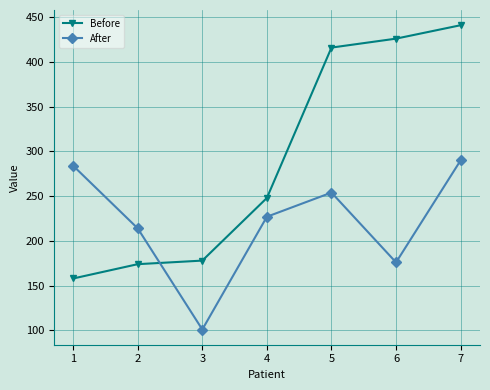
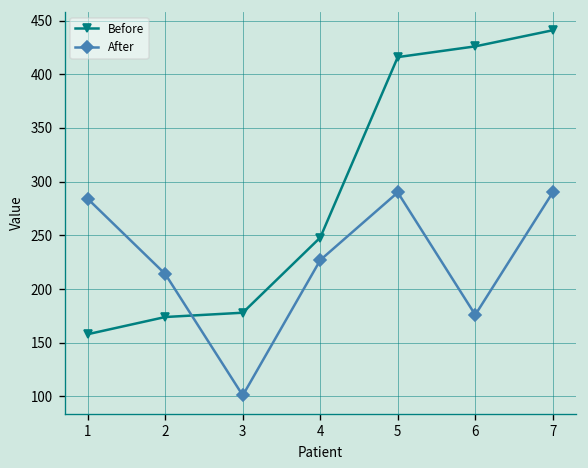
  {
    "Before": {
      "1": 160,
      "2": 170,
      "3": 180,
      "4": 250,
      "5": 420,
      "6": 430,
      "7": 440
    },
    "After": {
      "1": 280,
      "2": 210,
      "3": 100,
      "4": 230,
-     "5": 250,
+     "5": 290,
      "6": 180,
      "7": 290
    }
  }
